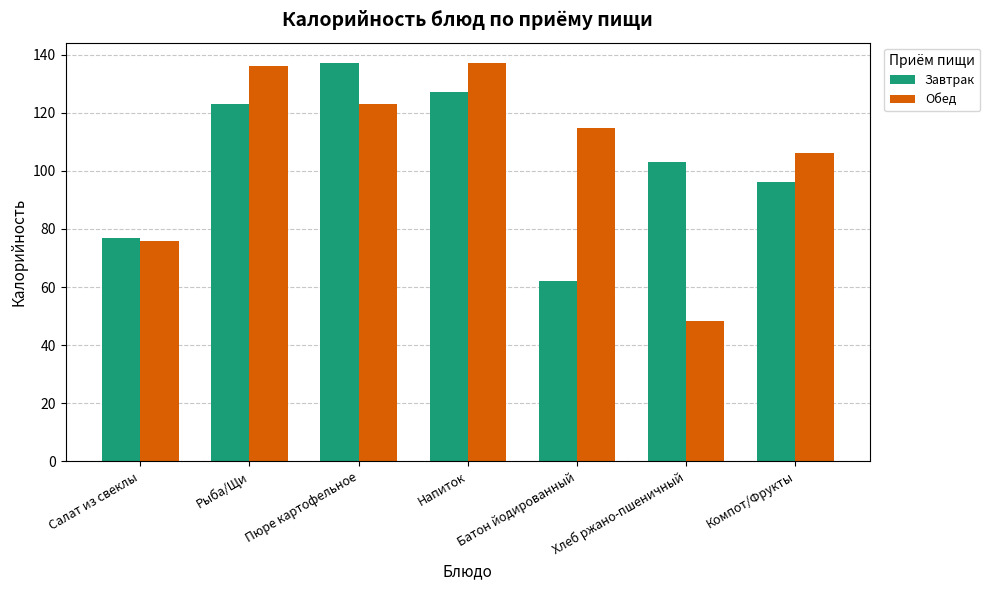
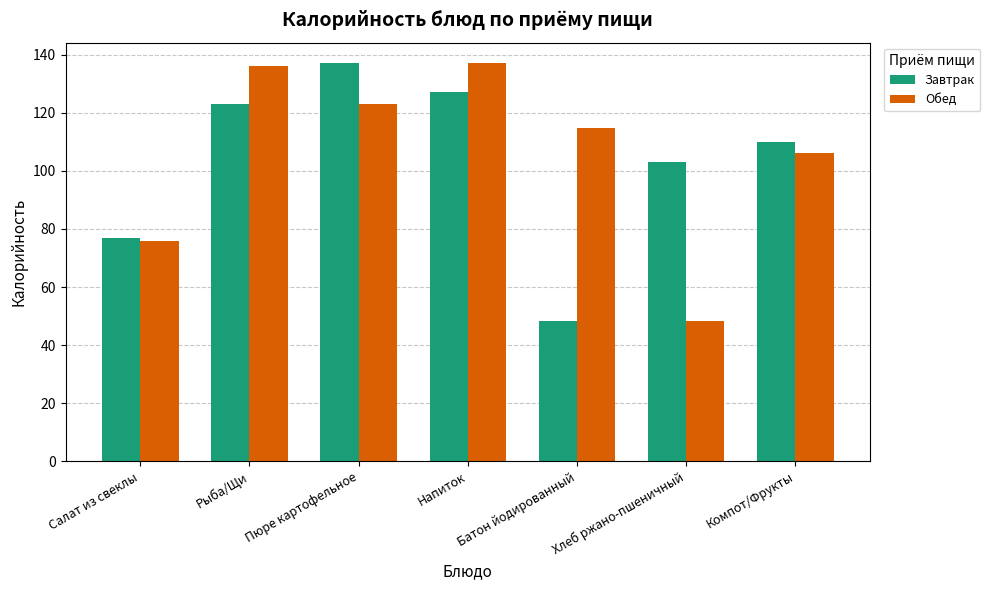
  {
    "Завтрак": {
      "Салат из свеклы": 77,
      "Рыба/Щи": 123,
      "Пюре картофельное": 137,
      "Напиток": 127,
-     "Батон йодированный": 62,
+     "Батон йодированный": 48,
      "Хлеб ржано-пшеничный": 103,
-     "Компот/Фрукты": 96
+     "Компот/Фрукты": 110
    },
    "Обед": {
      "Салат из свеклы": 76,
      "Рыба/Щи": 136,
      "Пюре картофельное": 123,
      "Напиток": 137,
      "Батон йодированный": 115,
      "Хлеб ржано-пшеничный": 48,
      "Компот/Фрукты": 106
    }
  }
